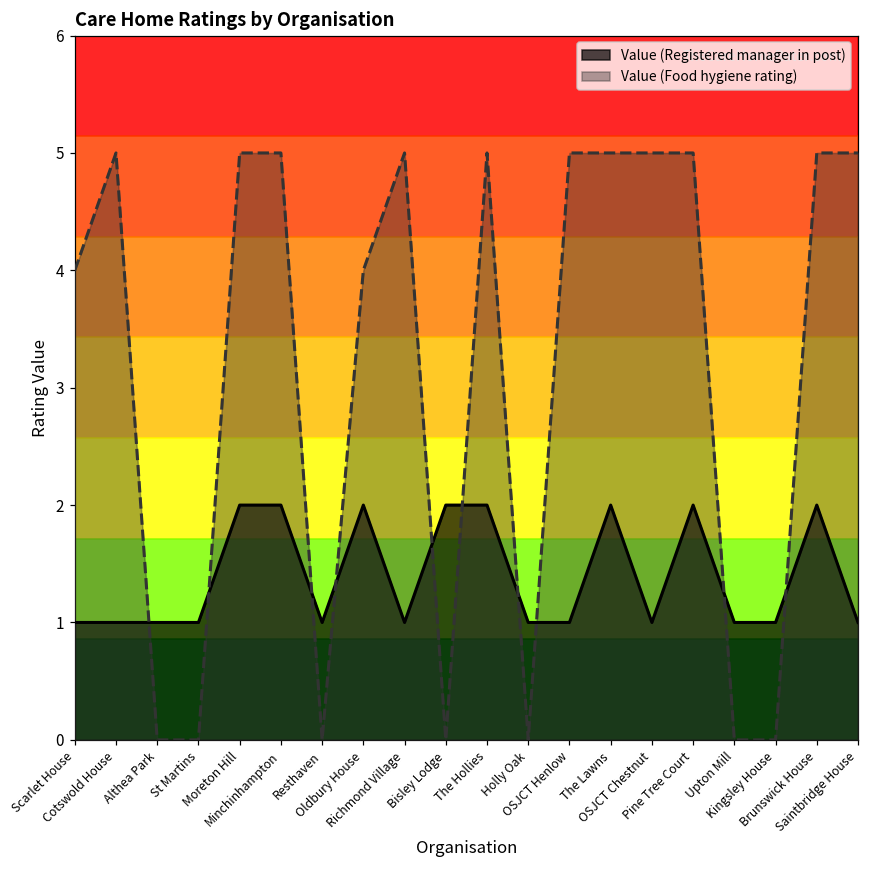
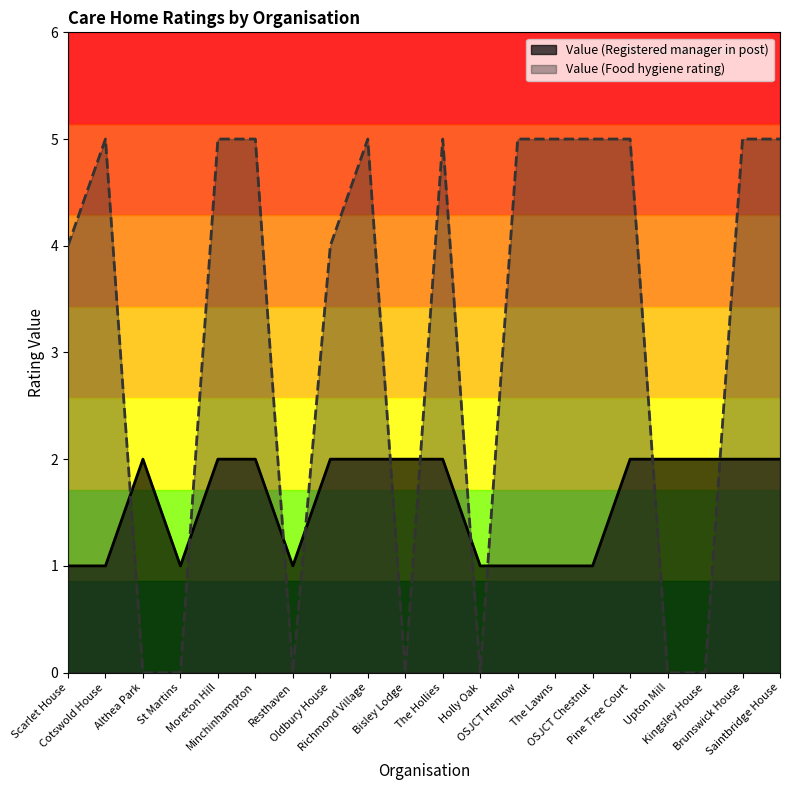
  {
    "Value (Registered manager in post)": {
      "Scarlet House": 1,
      "Cotswold House": 1,
-     "Althea Park": 1,
+     "Althea Park": 2,
      "St Martins": 1,
      "Moreton Hill": 2,
      "Minchinhampton": 2,
      "Resthaven": 1,
      "Oldbury House": 2,
-     "Richmond Village": 1,
+     "Richmond Village": 2,
      "Bisley Lodge": 2,
      "The Hollies": 2,
      "Holly Oak": 1,
      "OSJCT Henlow": 1,
-     "The Lawns": 2,
+     "The Lawns": 1,
      "OSJCT Chestnut": 1,
      "Pine Tree Court": 2,
-     "Upton Mill": 1,
-     "Kingsley House": 1,
+     "Upton Mill": 2,
+     "Kingsley House": 2,
      "Brunswick House": 2,
-     "Saintbridge House": 1
+     "Saintbridge House": 2
    },
    "Value (Food hygiene rating)": {
      "Scarlet House": 4,
      "Cotswold House": 5,
      "Althea Park": 0,
      "St Martins": 0,
      "Moreton Hill": 5,
      "Minchinhampton": 5,
      "Resthaven": 0,
      "Oldbury House": 4,
      "Richmond Village": 5,
      "Bisley Lodge": 0,
      "The Hollies": 5,
      "Holly Oak": 0,
      "OSJCT Henlow": 5,
      "The Lawns": 5,
      "OSJCT Chestnut": 5,
      "Pine Tree Court": 5,
      "Upton Mill": 0,
      "Kingsley House": 0,
      "Brunswick House": 5,
      "Saintbridge House": 5
    }
  }
